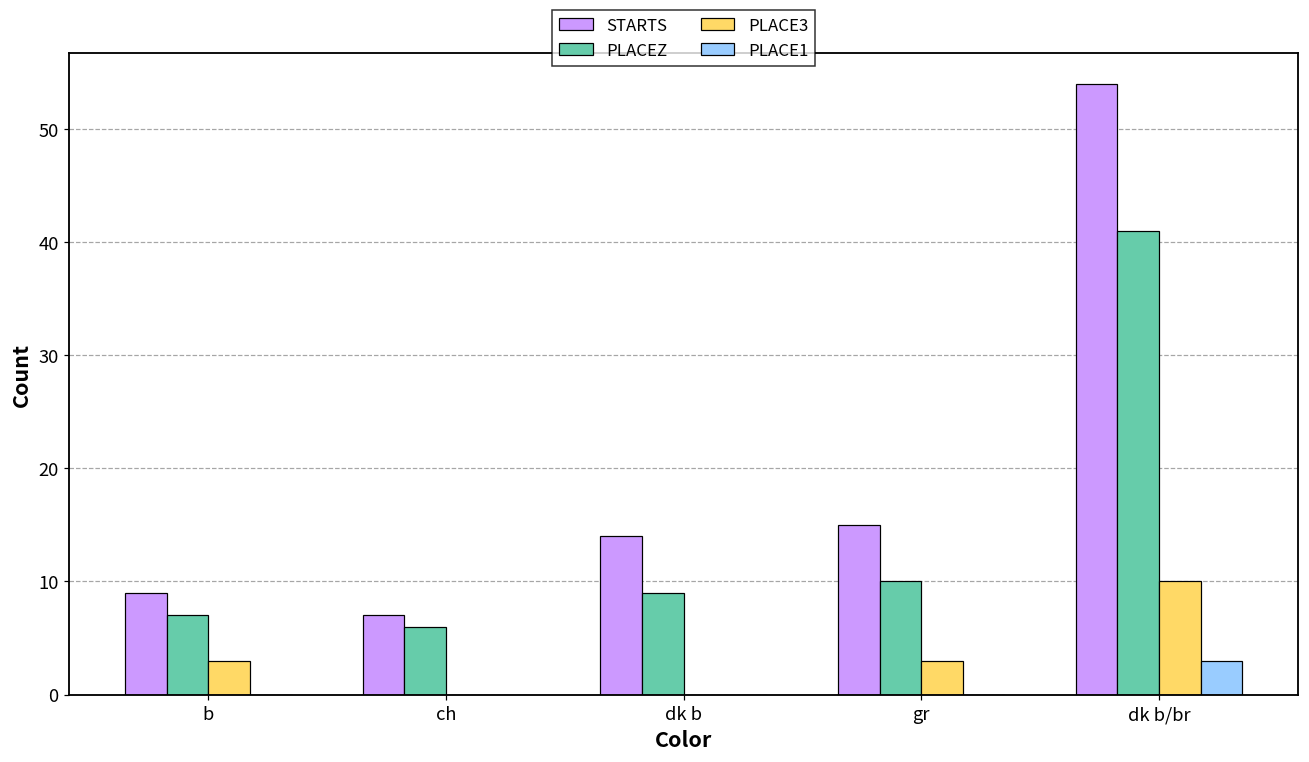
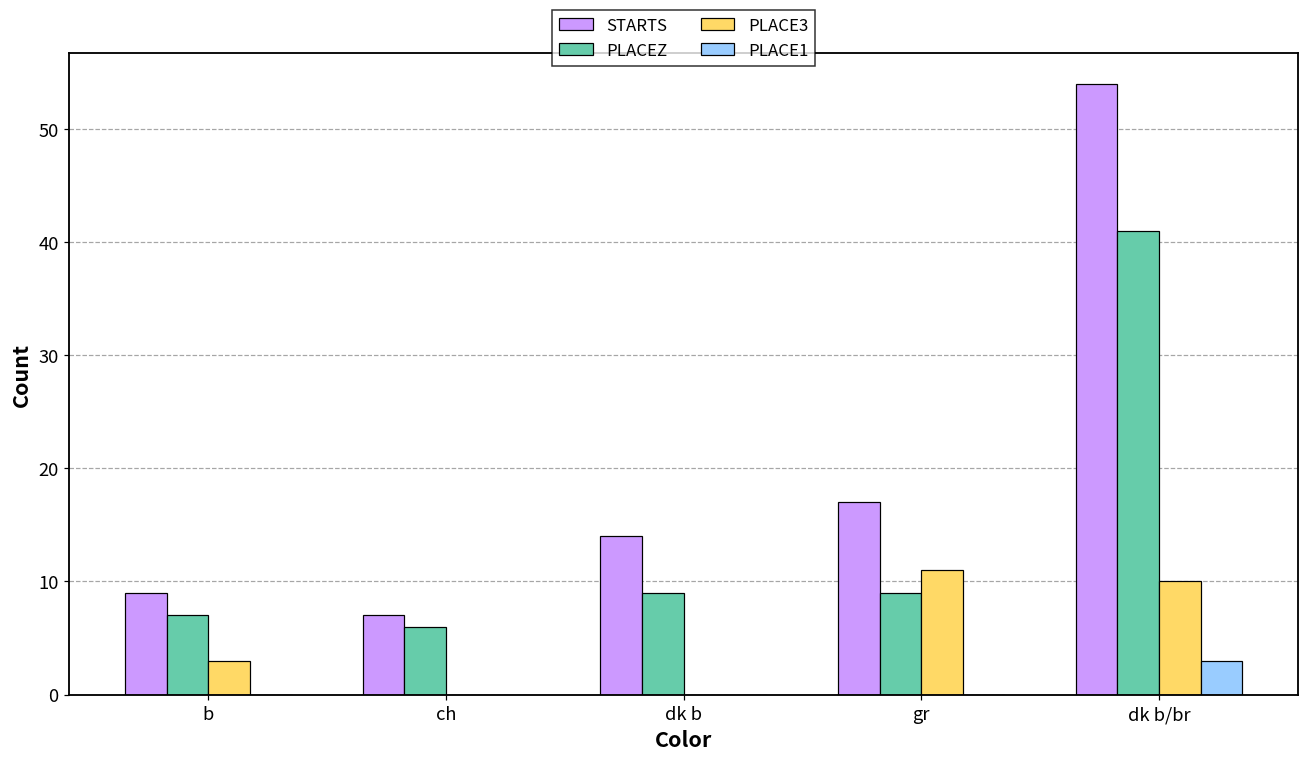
  {
    "STARTS": {
      "b": 9,
      "ch": 7,
      "dk b": 14,
-     "gr": 15,
+     "gr": 17,
      "dk b/br": 54
    },
    "PLACEZ": {
      "b": 7,
      "ch": 6,
      "dk b": 9,
-     "gr": 10,
+     "gr": 9,
      "dk b/br": 41
    },
    "PLACE3": {
      "b": 3,
      "ch": 0,
      "dk b": 0,
-     "gr": 3,
+     "gr": 11,
      "dk b/br": 10
    },
    "PLACE1": {
      "b": 0,
      "ch": 0,
      "dk b": 0,
      "gr": 0,
      "dk b/br": 3
    }
  }
